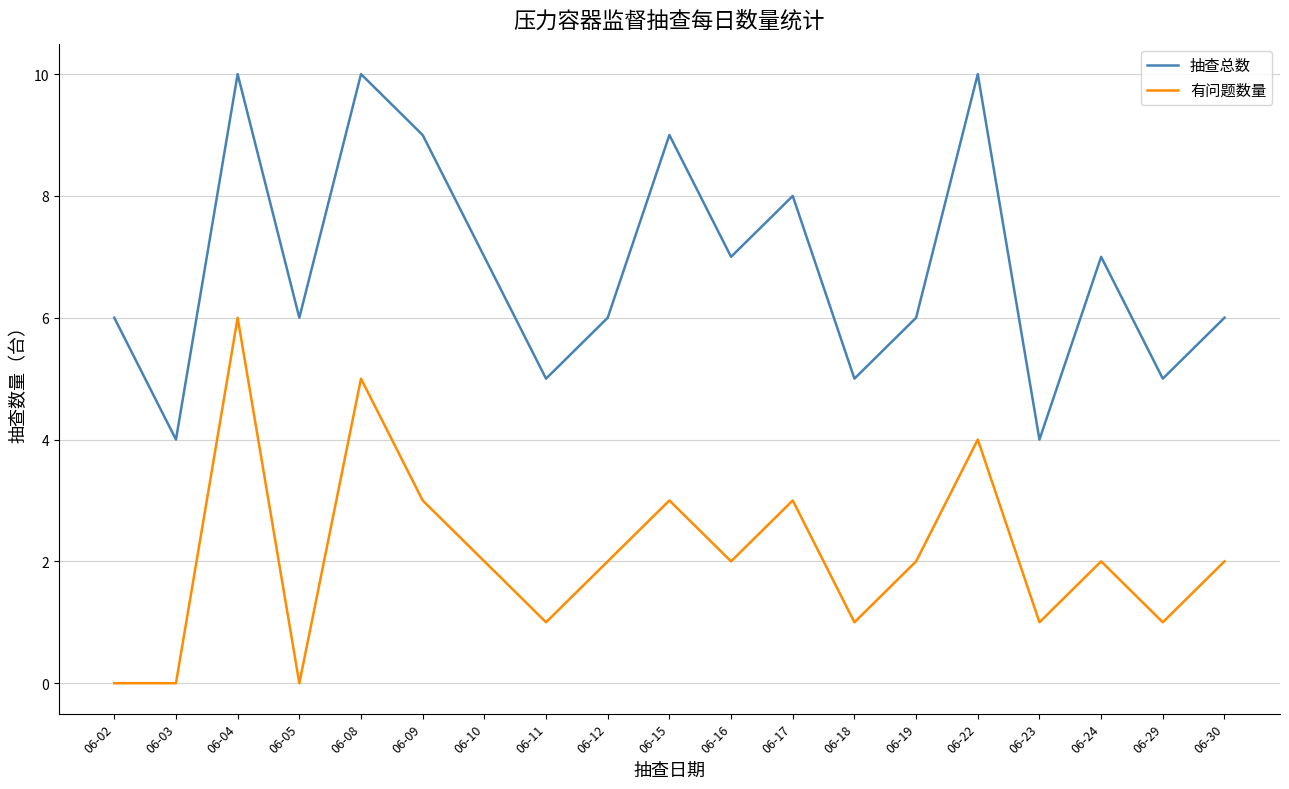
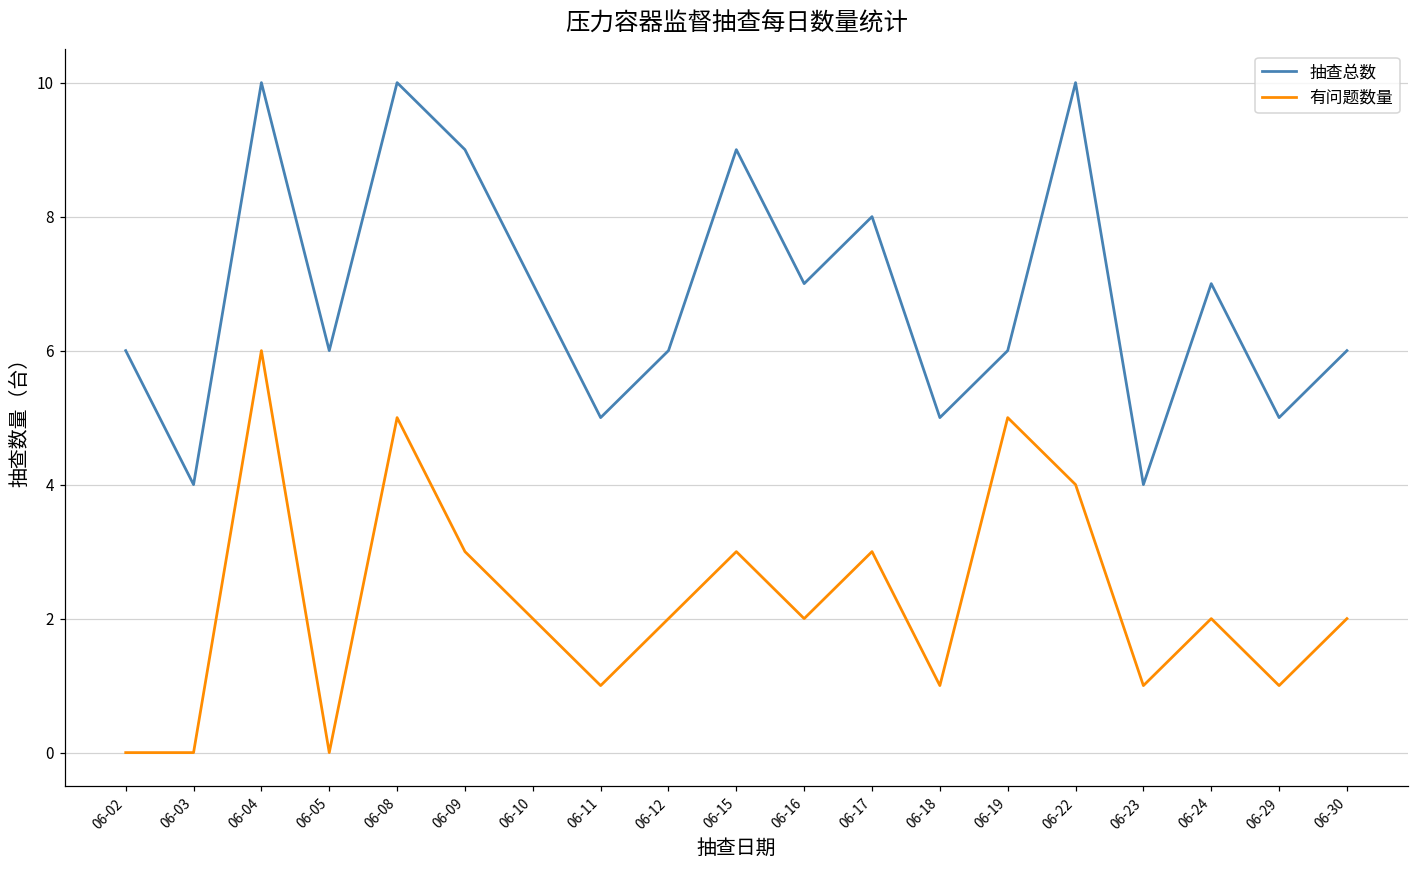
  {
    "抽查总数": {
      "06-02": 6,
      "06-03": 4,
      "06-04": 10,
      "06-05": 6,
      "06-08": 10,
      "06-09": 9,
      "06-10": 7,
      "06-11": 5,
      "06-12": 6,
      "06-15": 9,
      "06-16": 7,
      "06-17": 8,
      "06-18": 5,
      "06-19": 6,
      "06-22": 10,
      "06-23": 4,
      "06-24": 7,
      "06-29": 5,
      "06-30": 6
    },
    "有问题数量": {
      "06-02": 0,
      "06-03": 0,
      "06-04": 6,
      "06-05": 0,
      "06-08": 5,
      "06-09": 3,
      "06-10": 2,
      "06-11": 1,
      "06-12": 2,
      "06-15": 3,
      "06-16": 2,
      "06-17": 3,
      "06-18": 1,
-     "06-19": 2,
+     "06-19": 5,
      "06-22": 4,
      "06-23": 1,
      "06-24": 2,
      "06-29": 1,
      "06-30": 2
    }
  }
